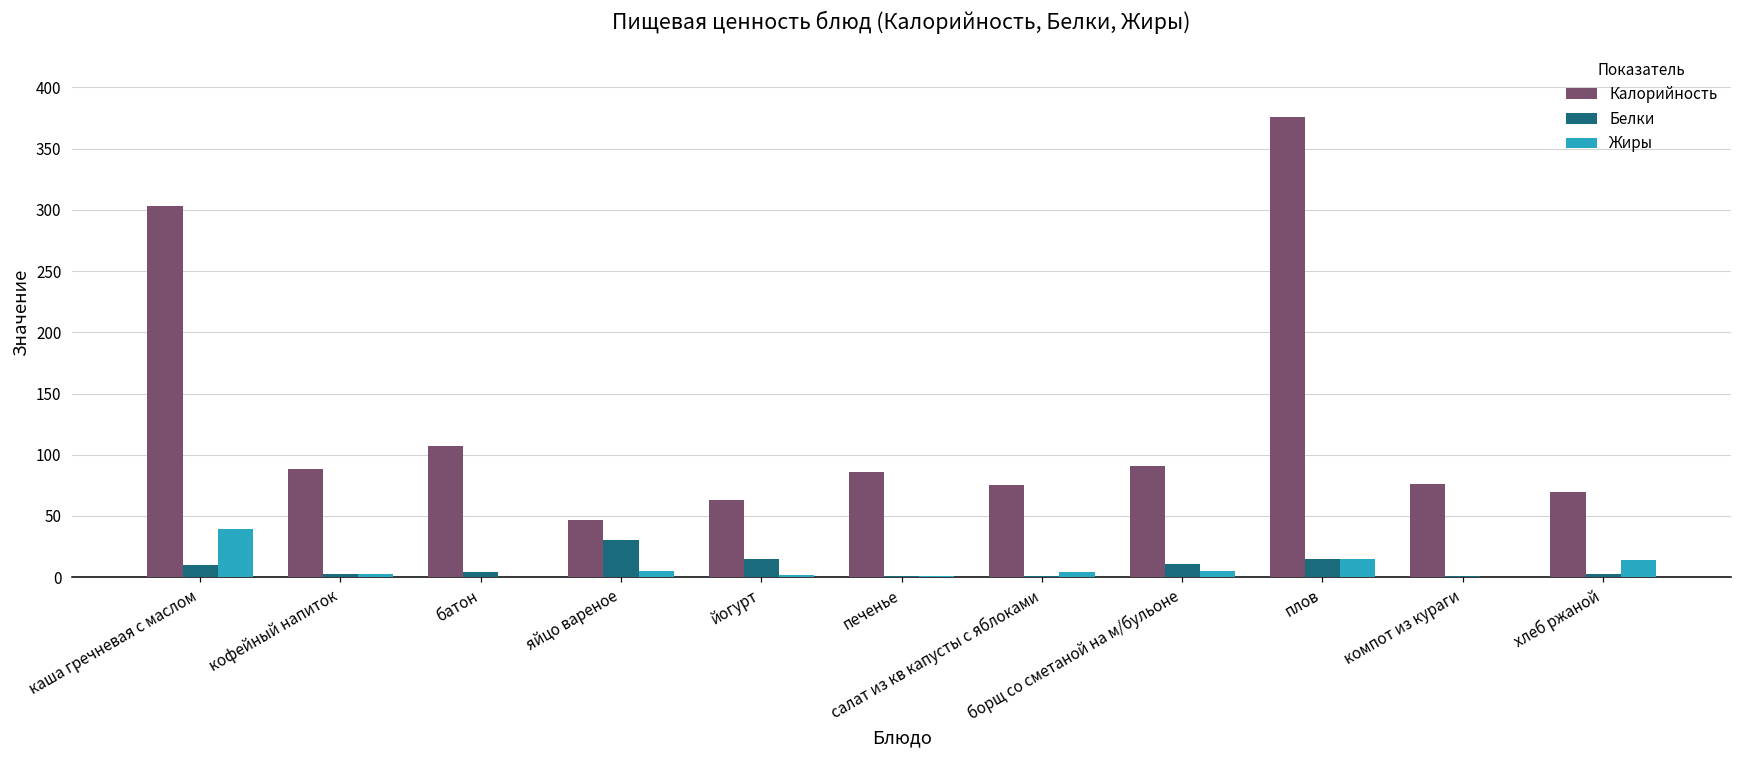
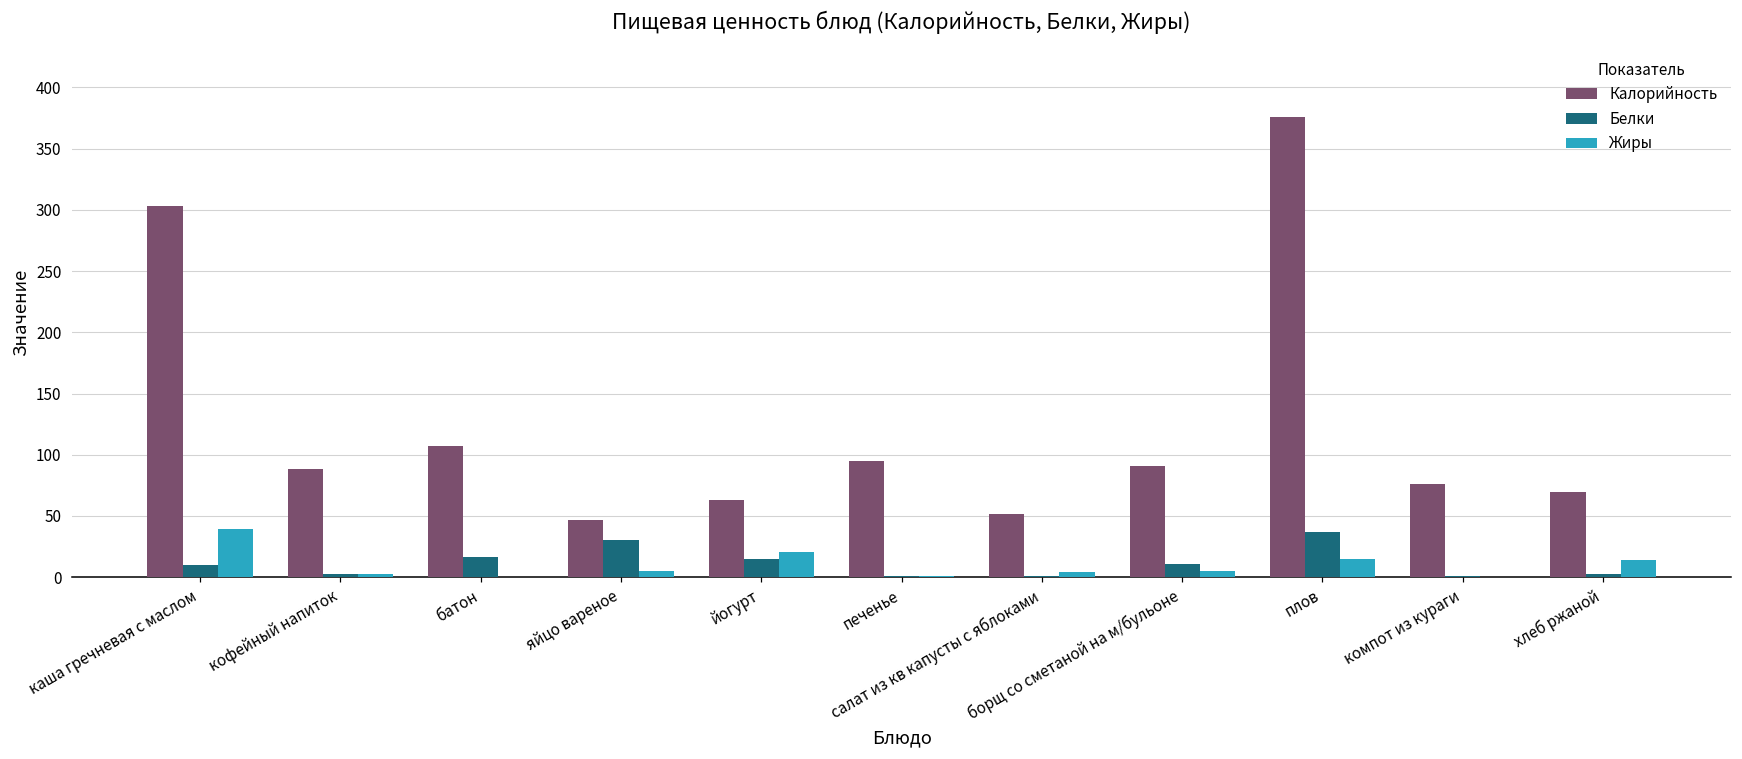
  {
    "Калорийность": {
      "каша гречневая с маслом": 303,
      "кофейный напиток": 88,
      "батон": 107,
      "яйцо вареное": 47,
      "йогурт": 63,
-     "печенье": 86,
-     "салат из кв капусты с яблоками": 75,
+     "печенье": 95,
+     "салат из кв капусты с яблоками": 52,
      "борщ со сметаной на м/бульоне": 91,
      "плов": 376,
      "компот из кураги": 76,
      "хлеб ржаной": 70
    },
    "Белки": {
      "каша гречневая с маслом": 10,
      "кофейный напиток": 3,
-     "батон": 4,
+     "батон": 16,
      "яйцо вареное": 30,
      "йогурт": 15,
      "борщ со сметаной на м/бульоне": 11,
-     "плов": 15,
+     "плов": 37,
      "хлеб ржаной": 3
    },
    "Жиры": {
      "каша гречневая с маслом": 39,
      "кофейный напиток": 3,
      "яйцо вареное": 5,
-     "йогурт": 2,
+     "йогурт": 21,
      "салат из кв капусты с яблоками": 4,
      "борщ со сметаной на м/бульоне": 5,
      "плов": 15,
      "компот из кураги": 0,
      "хлеб ржаной": 14
    }
  }
